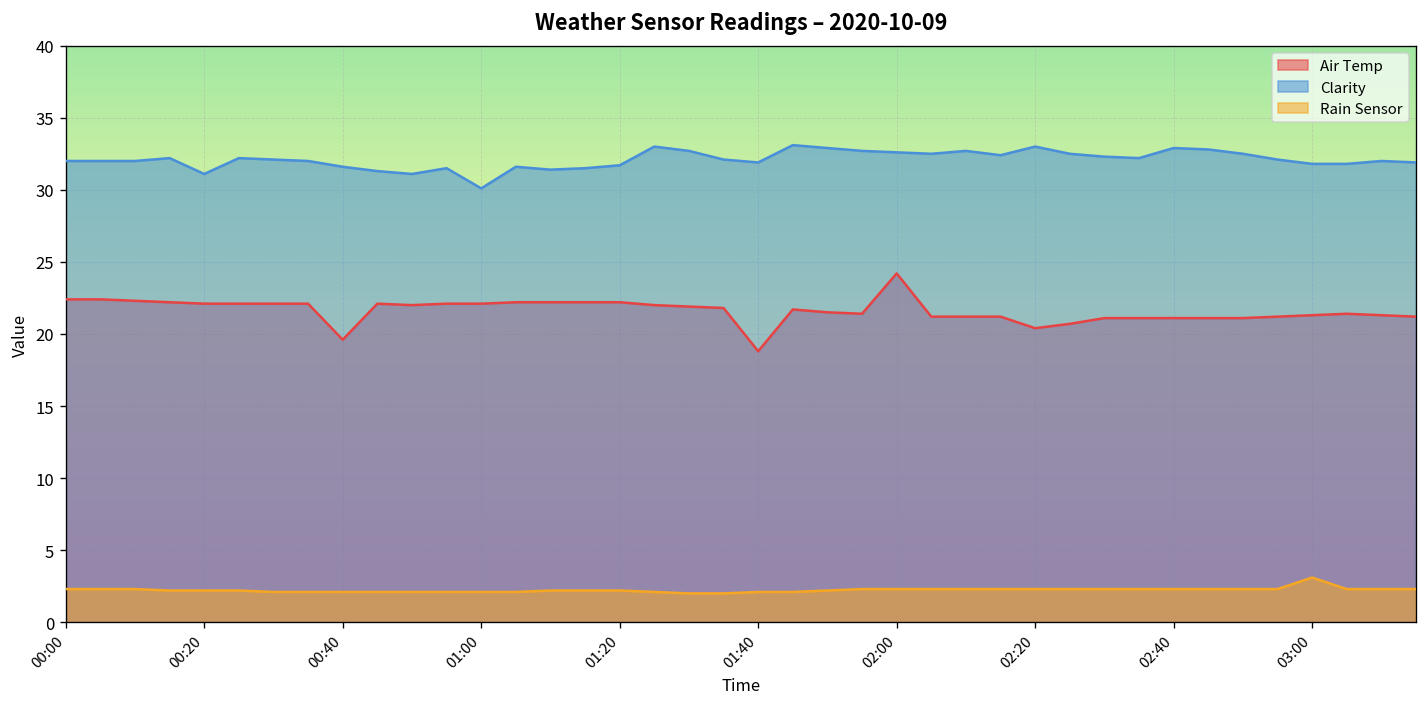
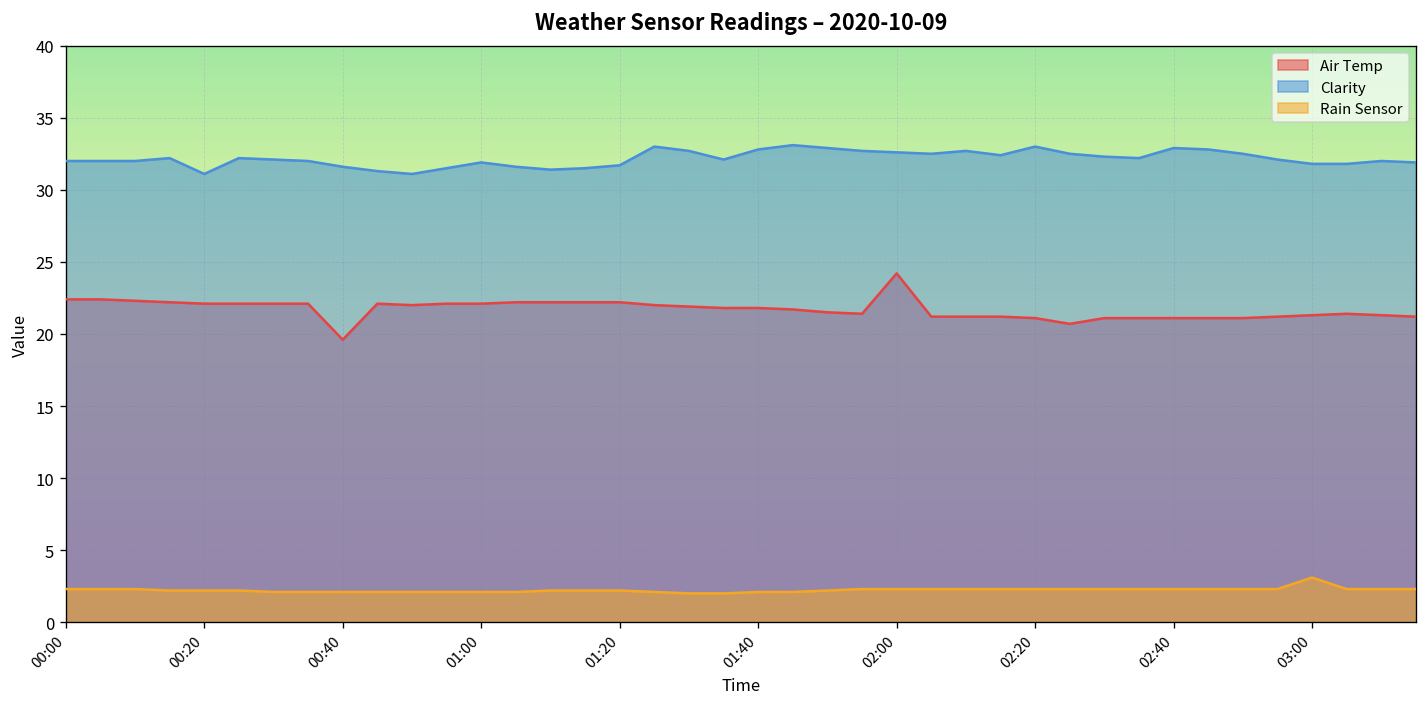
  {
    "Air Temp": {
      "00:00": 22.4,
      "00:20": 22.1,
      "00:40": 19.6,
      "01:00": 22.1,
      "01:20": 22.2,
-     "01:40": 18.8,
+     "01:40": 21.8,
      "02:00": 24.2,
-     "02:20": 20.4,
+     "02:20": 21.1,
      "02:40": 21.1,
      "03:00": 21.3
    },
    "Clarity": {
      "00:00": 32.0,
      "00:20": 31.1,
      "00:40": 31.6,
-     "01:00": 30.1,
+     "01:00": 31.9,
      "01:20": 31.7,
-     "01:40": 31.9,
+     "01:40": 32.8,
      "02:00": 32.6,
      "02:20": 33.0,
      "02:40": 32.9,
      "03:00": 31.8
    },
    "Rain Sensor": {
      "00:00": 2.3,
      "00:20": 2.2,
      "00:40": 2.1,
      "01:00": 2.1,
      "01:20": 2.2,
      "01:40": 2.1,
      "02:00": 2.3,
      "02:20": 2.3,
      "02:40": 2.3,
      "03:00": 3.1
    }
  }
